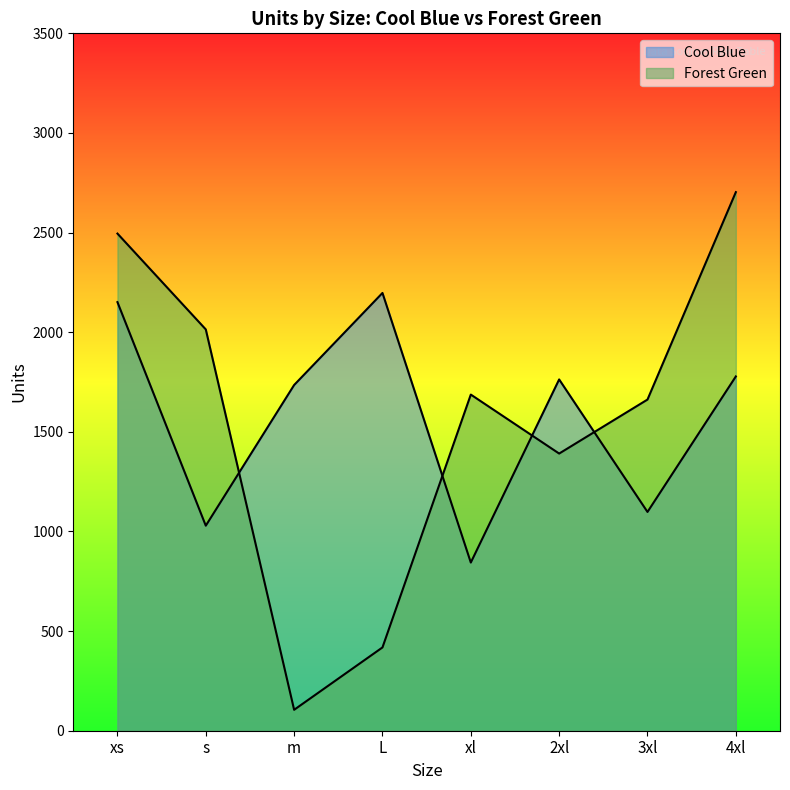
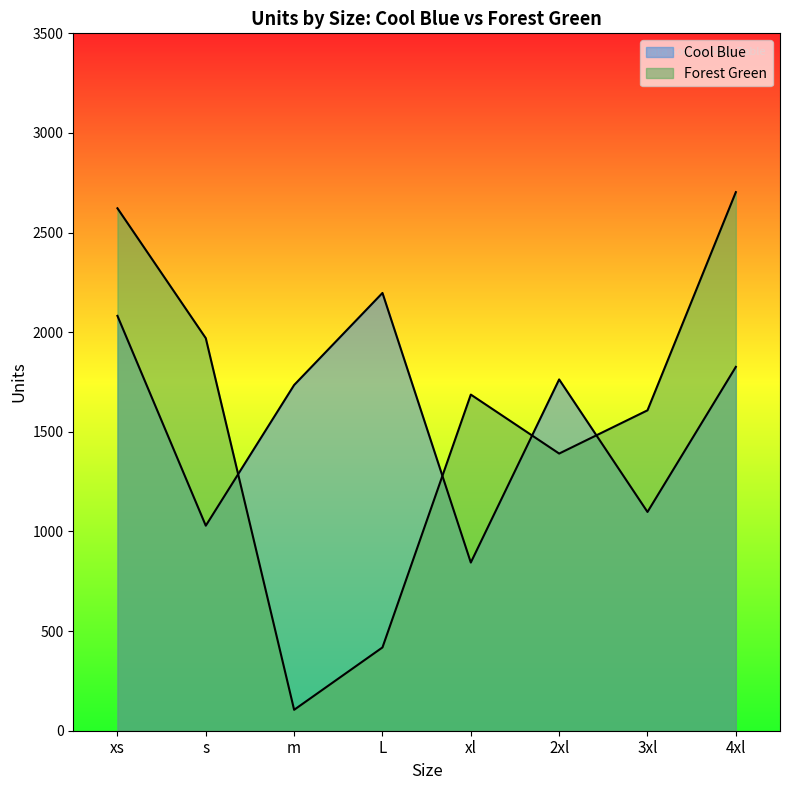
  {
    "Cool Blue": {
-     "xs": 2150,
+     "xs": 2080,
      "s": 1030,
      "m": 1740,
      "L": 2200,
      "xl": 840,
      "2xl": 1760,
      "3xl": 1100,
-     "4xl": 1780
+     "4xl": 1830
    },
    "Forest Green": {
-     "xs": 2500,
-     "s": 2010,
+     "xs": 2620,
+     "s": 1970,
      "m": 110,
      "L": 420,
      "xl": 1690,
      "2xl": 1390,
-     "3xl": 1660,
+     "3xl": 1610,
      "4xl": 2700
    }
  }
